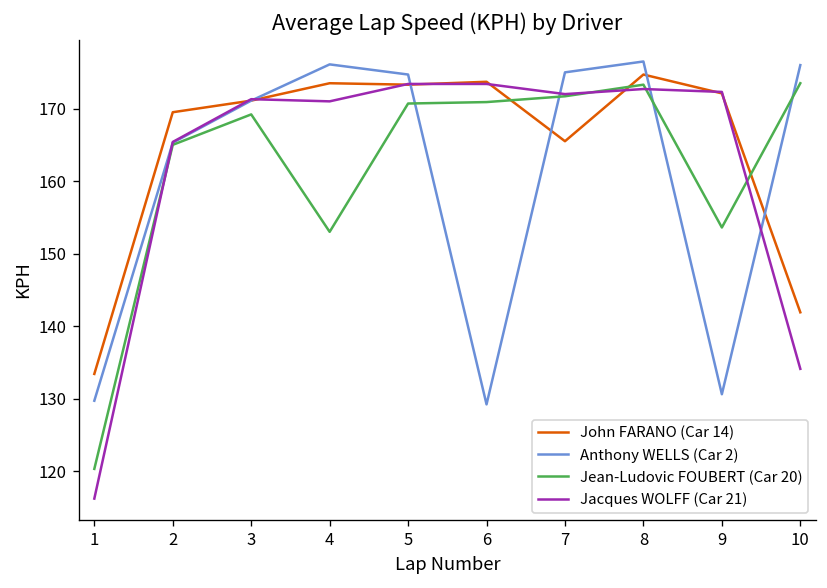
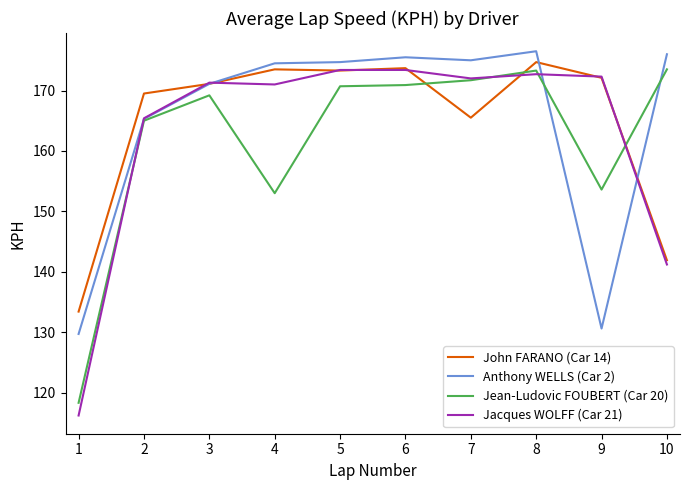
  {
    "John FARANO (Car 14)": {
      "1": 133,
      "2": 170,
      "4": 174,
      "7": 166,
      "8": 175,
      "10": 142
    },
    "Anthony WELLS (Car 2)": {
      "1": 130,
-     "4": 176,
+     "4": 175,
      "5": 175,
-     "6": 129,
+     "6": 176,
      "7": 175,
      "8": 177,
      "9": 131,
      "10": 176
    },
    "Jean-Ludovic FOUBERT (Car 20)": {
-     "1": 120,
+     "1": 118,
      "3": 169,
      "4": 153,
      "5": 171,
      "6": 171,
      "8": 173,
      "9": 154,
      "10": 174
    },
    "Jacques WOLFF (Car 21)": {
      "1": 116,
      "4": 171,
      "8": 173,
-     "10": 134
+     "10": 141
    }
  }
